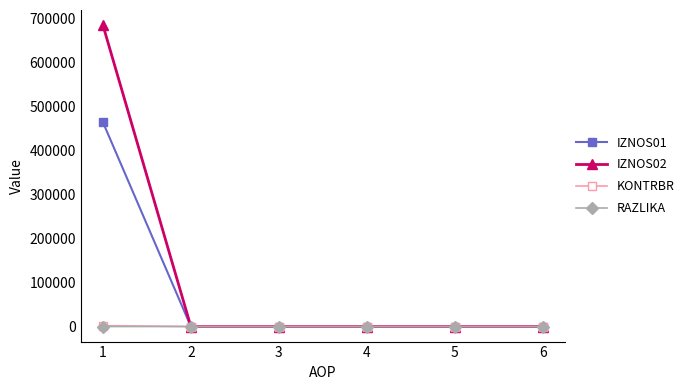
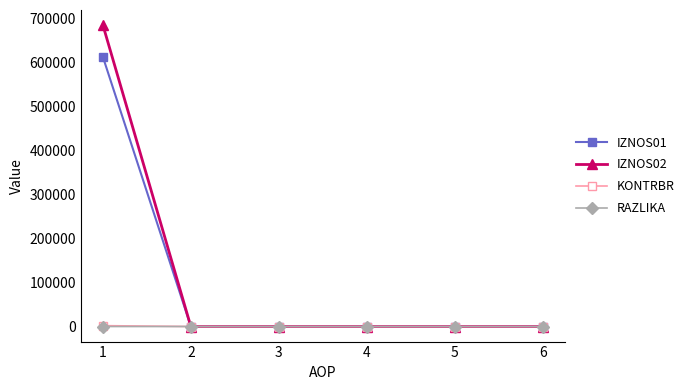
  {
    "IZNOS01": {
-     "1": 460000
+     "1": 610000
    },
    "IZNOS02": {
      "1": 690000
    },
    "RAZLIKA": {
      "1": 0
    }
  }
